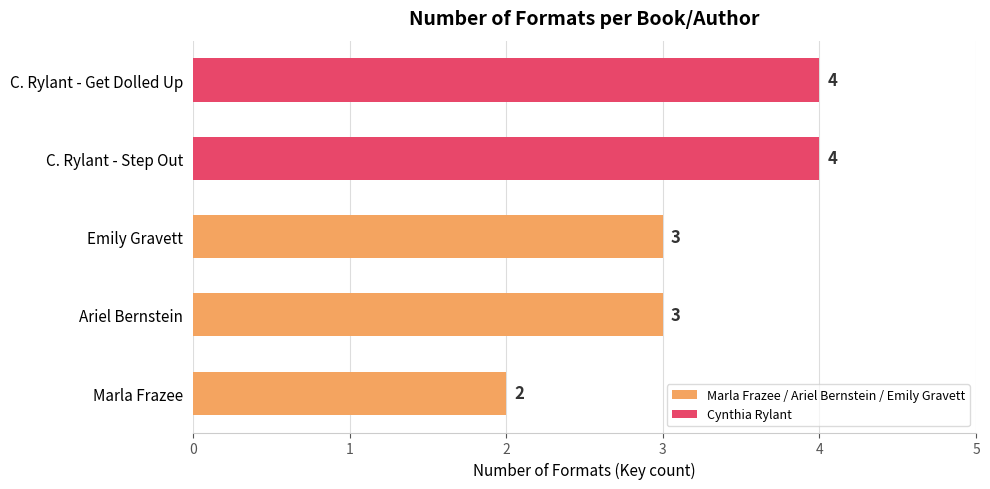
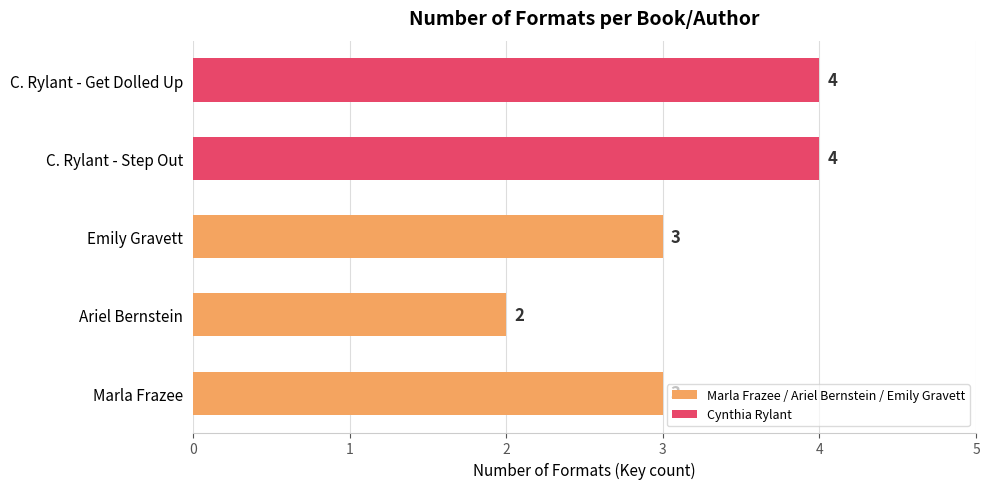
  {
    "C. Rylant - Get Dolled Up": 4,
    "C. Rylant - Step Out": 4,
    "Emily Gravett": 3,
-   "Ariel Bernstein": 3,
-   "Marla Frazee": 2
+   "Ariel Bernstein": 2,
+   "Marla Frazee": 3
  }
